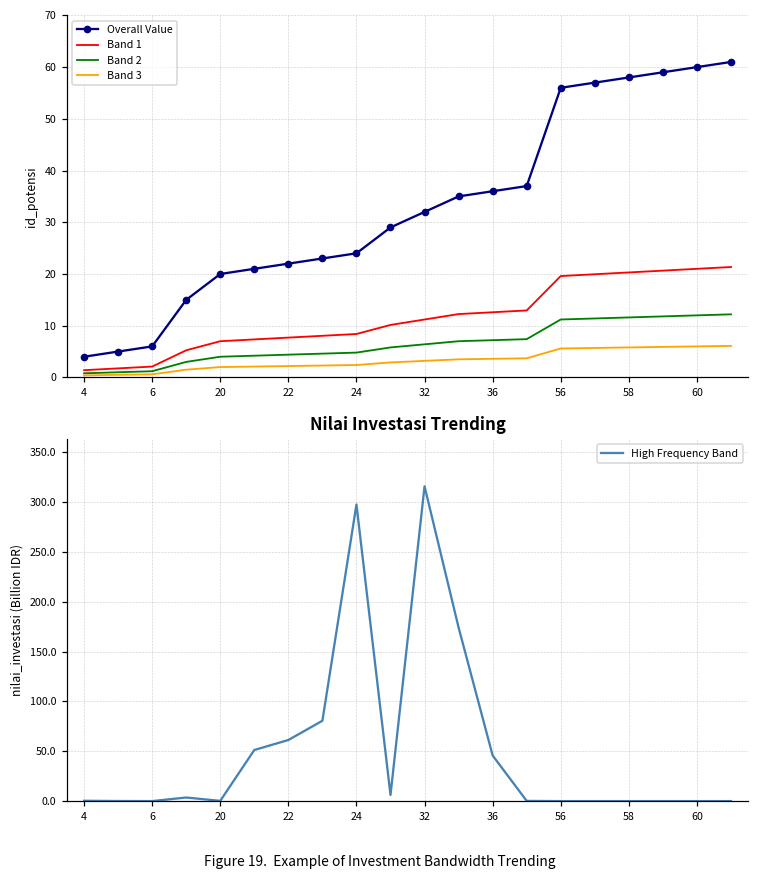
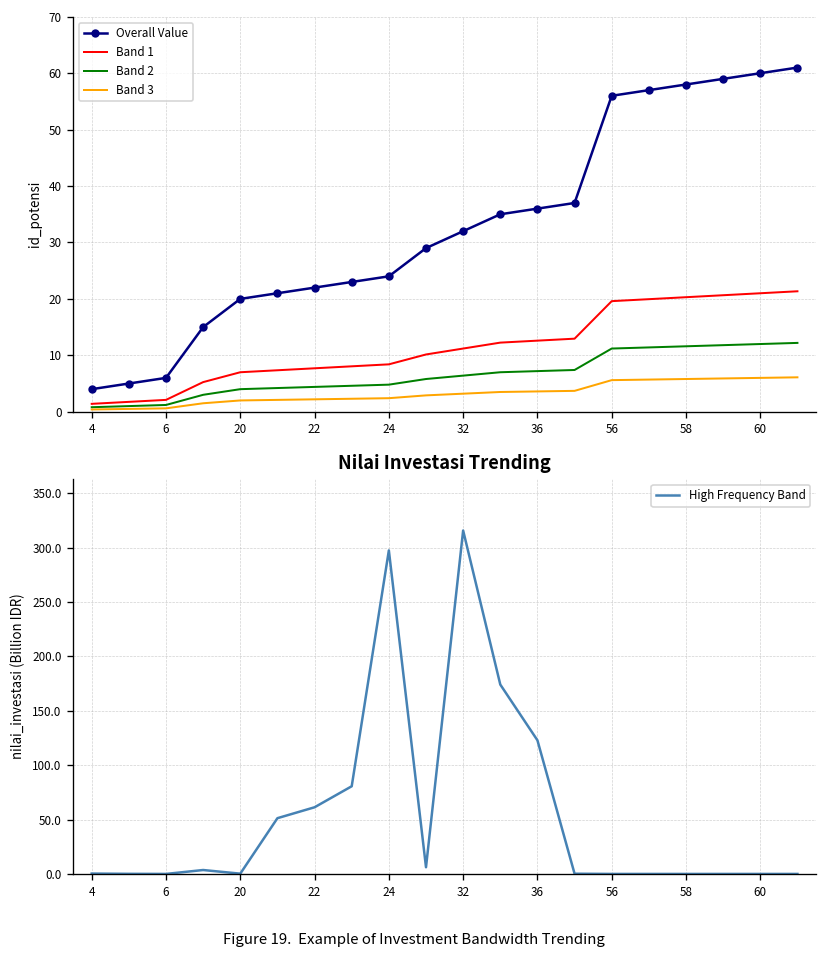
  {
    "Nilai Investasi Trending": {
      "22": 60,
      "24": 300,
      "32": 320,
-     "36": 50,
+     "36": 120,
      "56": 0,
      "58": 0,
      "60": 0
    }
  }
